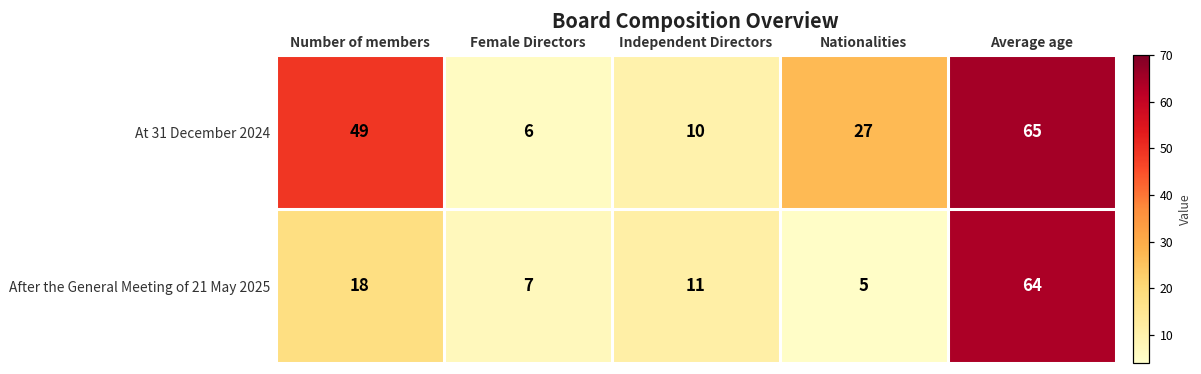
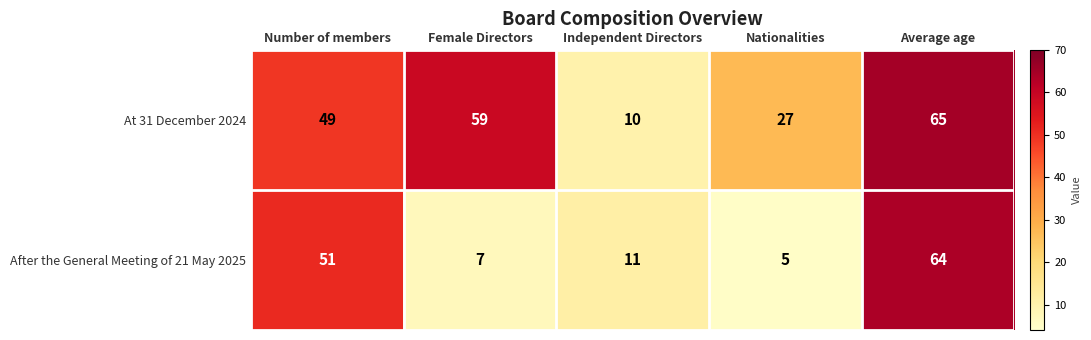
  {
    "At 31 December 2024": {
      "Number of members": 49,
-     "Female Directors": 6,
+     "Female Directors": 59,
      "Independent Directors": 10,
      "Nationalities": 27,
      "Average age": 65
    },
    "After the General Meeting of 21 May 2025": {
-     "Number of members": 18,
+     "Number of members": 51,
      "Female Directors": 7,
      "Independent Directors": 11,
      "Nationalities": 5,
      "Average age": 64
    }
  }
